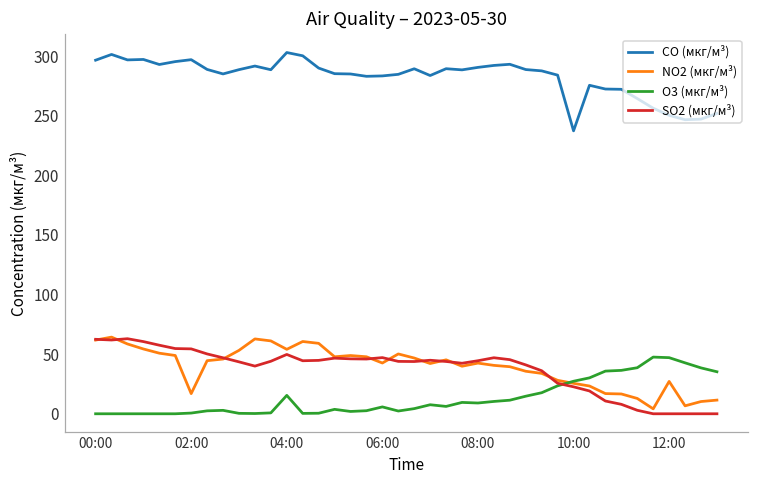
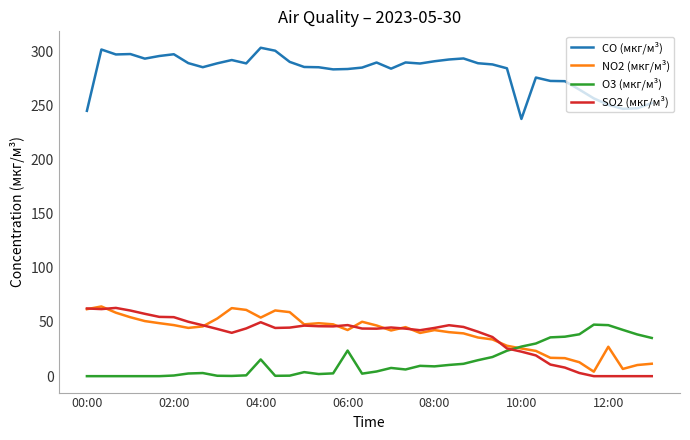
  {
    "CO (мкг/м³)": {
-     "00:00": 297,
+     "00:00": 245,
      "02:00": 297,
      "04:00": 303,
      "06:00": 283,
      "08:00": 291,
      "10:00": 237
    },
    "NO2 (мкг/м³)": {
-     "02:00": 17,
+     "02:00": 47,
      "04:00": 54,
      "06:00": 43,
      "12:00": 27
    },
    "O3 (мкг/м³)": {
      "00:00": 0,
      "02:00": 1,
      "04:00": 15,
-     "06:00": 6,
+     "06:00": 24,
      "08:00": 9,
      "12:00": 47
    },
    "SO2 (мкг/м³)": {
      "02:00": 54,
      "04:00": 50,
      "06:00": 47,
      "10:00": 23,
      "12:00": 0
    }
  }
